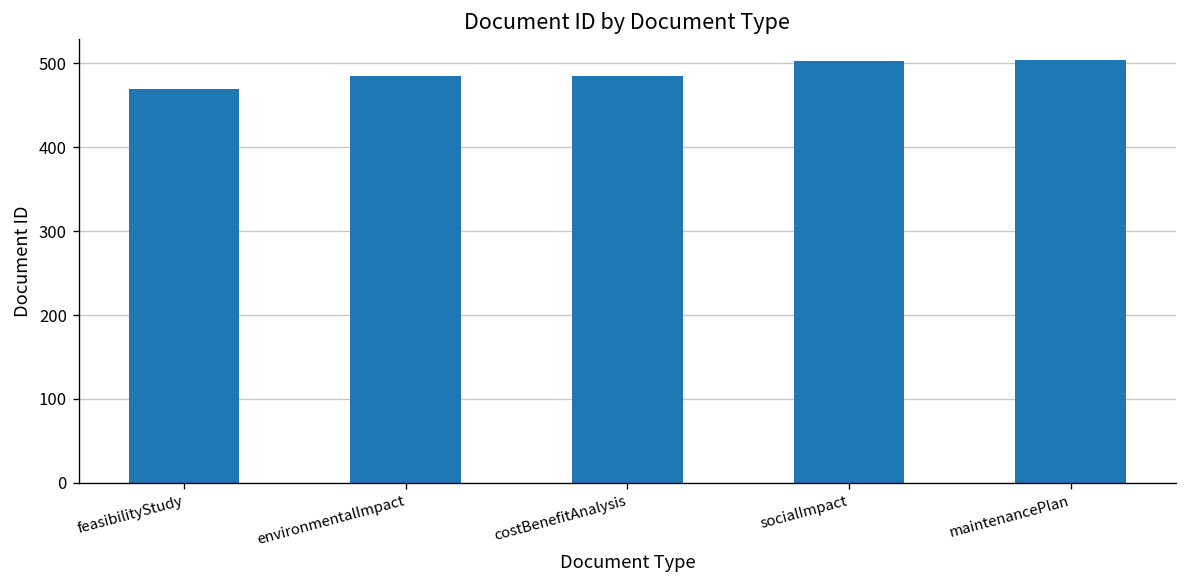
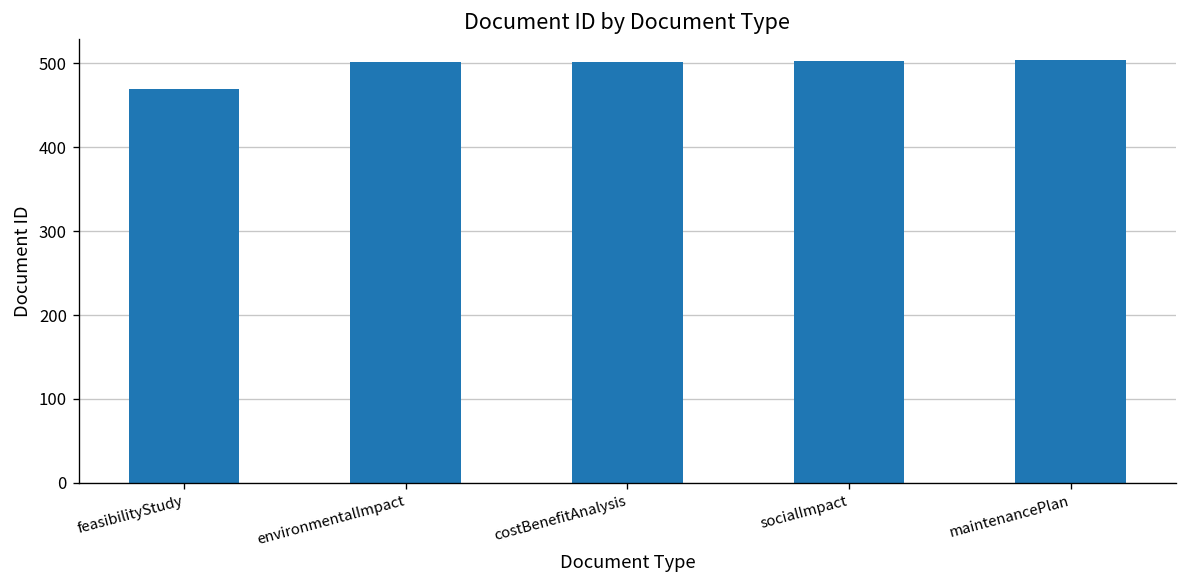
  {
    "feasibilityStudy": 470,
-   "environmentalImpact": 490,
-   "costBenefitAnalysis": 490,
+   "environmentalImpact": 500,
+   "costBenefitAnalysis": 500,
    "socialImpact": 500,
    "maintenancePlan": 500
  }
